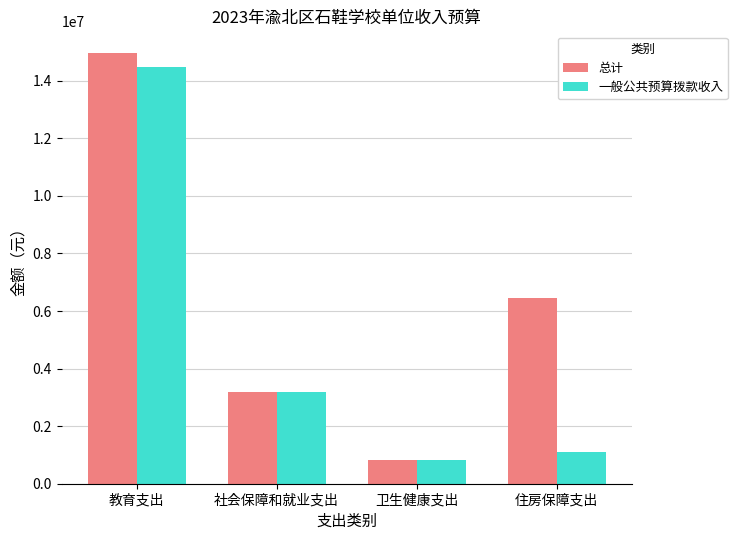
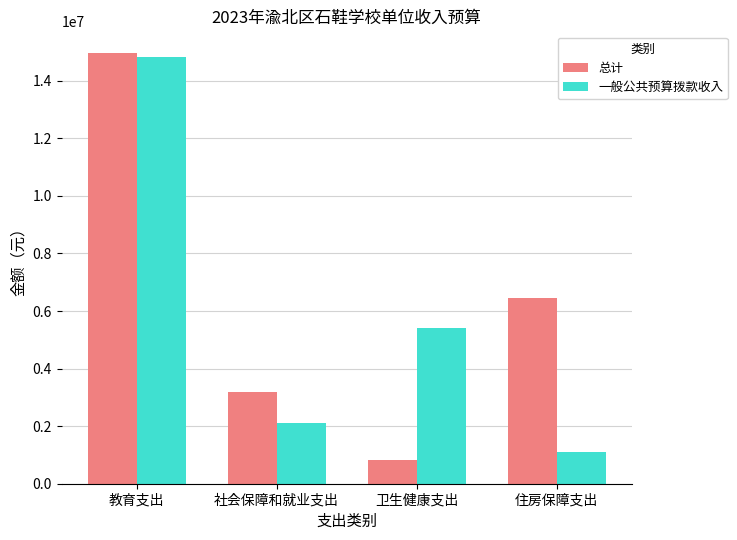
  {
    "总计": {
      "教育支出": 15000000,
      "社会保障和就业支出": 3200000,
      "卫生健康支出": 800000,
      "住房保障支出": 6500000
    },
    "一般公共预算拨款收入": {
-     "教育支出": 14500000,
-     "社会保障和就业支出": 3200000,
-     "卫生健康支出": 800000,
+     "教育支出": 14800000,
+     "社会保障和就业支出": 2100000,
+     "卫生健康支出": 5400000,
      "住房保障支出": 1100000
    }
  }
